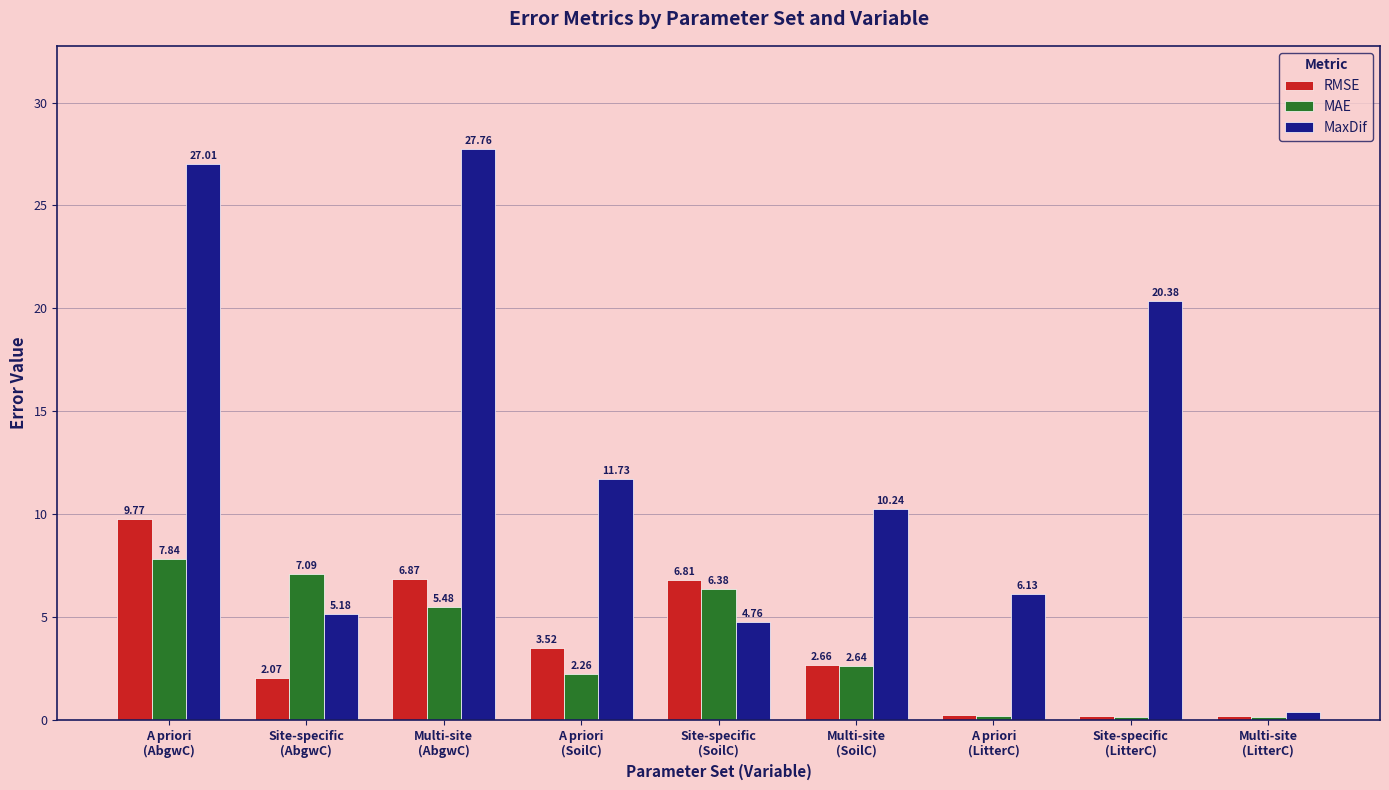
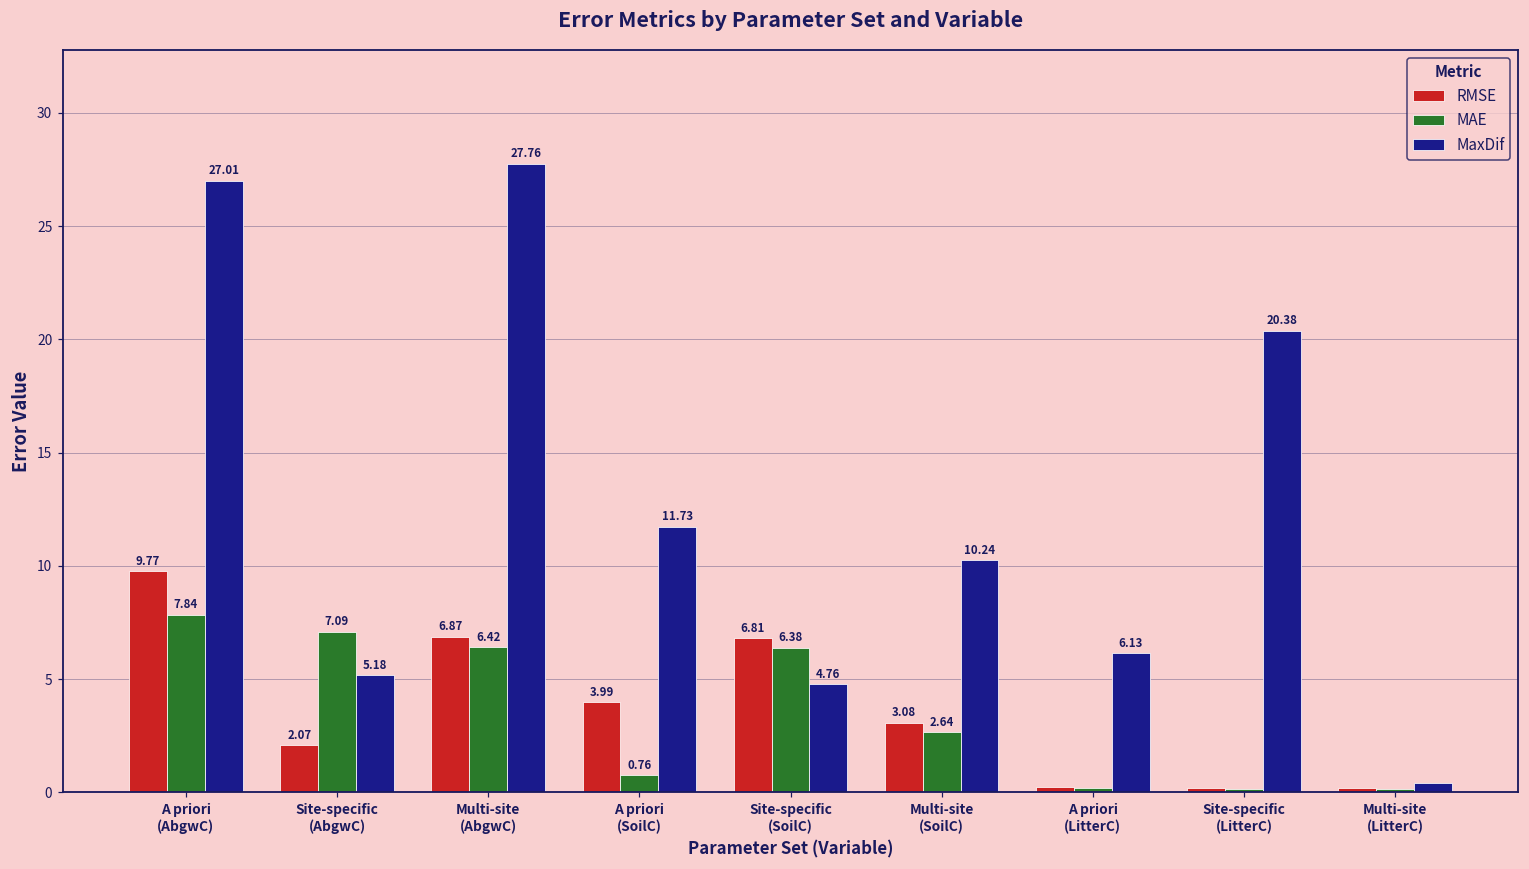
  {
    "RMSE": {
      "A priori (AbgwC)": 9.77,
      "Site-specific (AbgwC)": 2.07,
      "Multi-site (AbgwC)": 6.87,
-     "A priori (SoilC)": 3.52,
+     "A priori (SoilC)": 3.99,
      "Site-specific (SoilC)": 6.81,
-     "Multi-site (SoilC)": 2.66
+     "Multi-site (SoilC)": 3.08
    },
    "MAE": {
      "A priori (AbgwC)": 7.84,
      "Site-specific (AbgwC)": 7.09,
-     "Multi-site (AbgwC)": 5.48,
-     "A priori (SoilC)": 2.26,
+     "Multi-site (AbgwC)": 6.42,
+     "A priori (SoilC)": 0.76,
      "Site-specific (SoilC)": 6.38,
      "Multi-site (SoilC)": 2.64
    },
    "MaxDif": {
      "A priori (AbgwC)": 27.01,
      "Site-specific (AbgwC)": 5.18,
      "Multi-site (AbgwC)": 27.76,
      "A priori (SoilC)": 11.73,
      "Site-specific (SoilC)": 4.76,
      "Multi-site (SoilC)": 10.24,
      "A priori (LitterC)": 6.13,
      "Site-specific (LitterC)": 20.38
    }
  }
